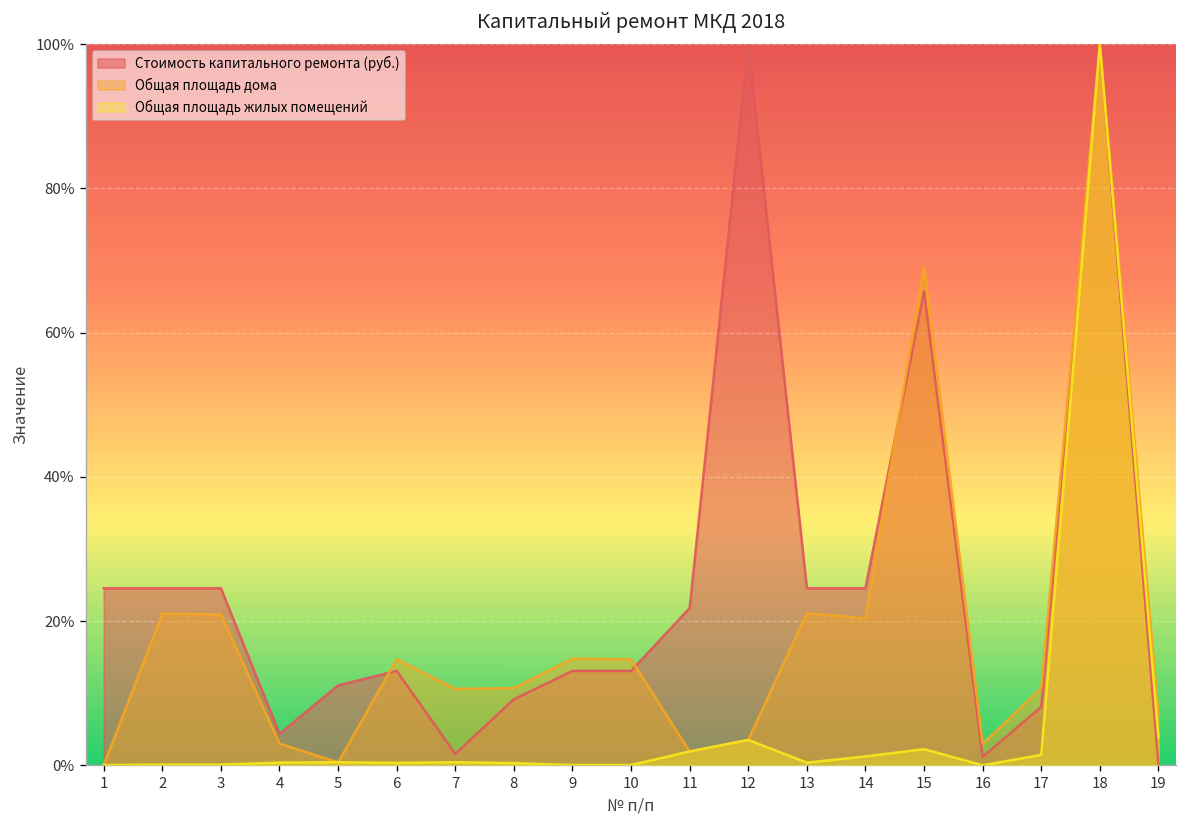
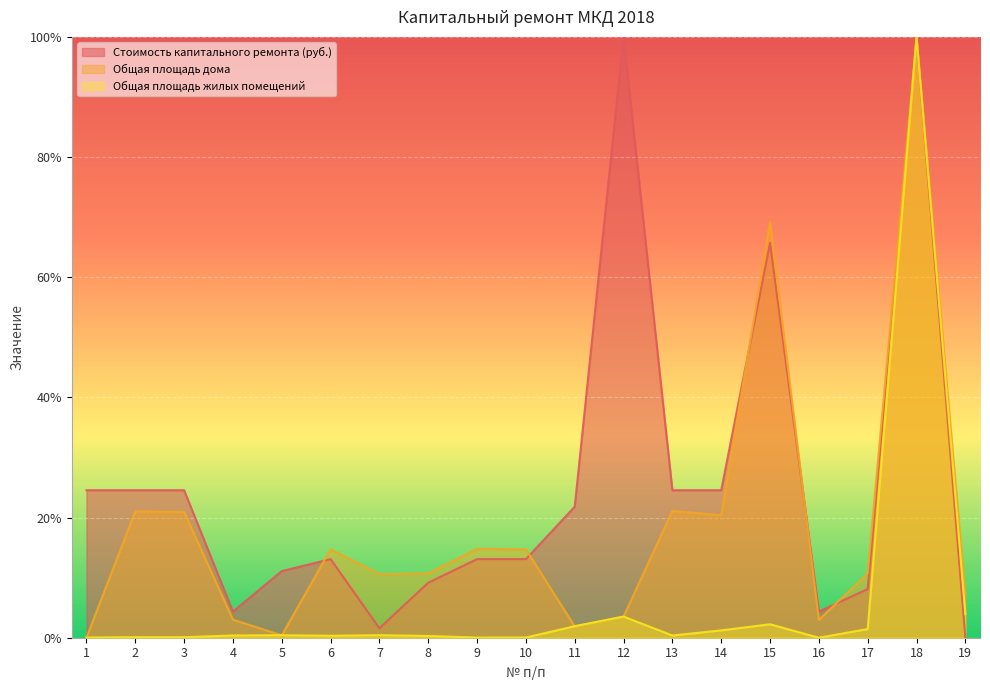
  {
    "Стоимость капитального ремонта (руб.)": {
      "1": "25%",
      "2": "25%",
      "3": "25%",
      "4": "4%",
      "5": "11%",
      "6": "13%",
      "7": "2%",
      "8": "9%",
      "9": "13%",
      "10": "13%",
      "11": "22%",
      "12": "100%",
      "13": "25%",
      "14": "25%",
      "15": "66%",
-     "16": "1%",
+     "16": "4%",
      "17": "8%",
      "19": "0%"
    }
  }
